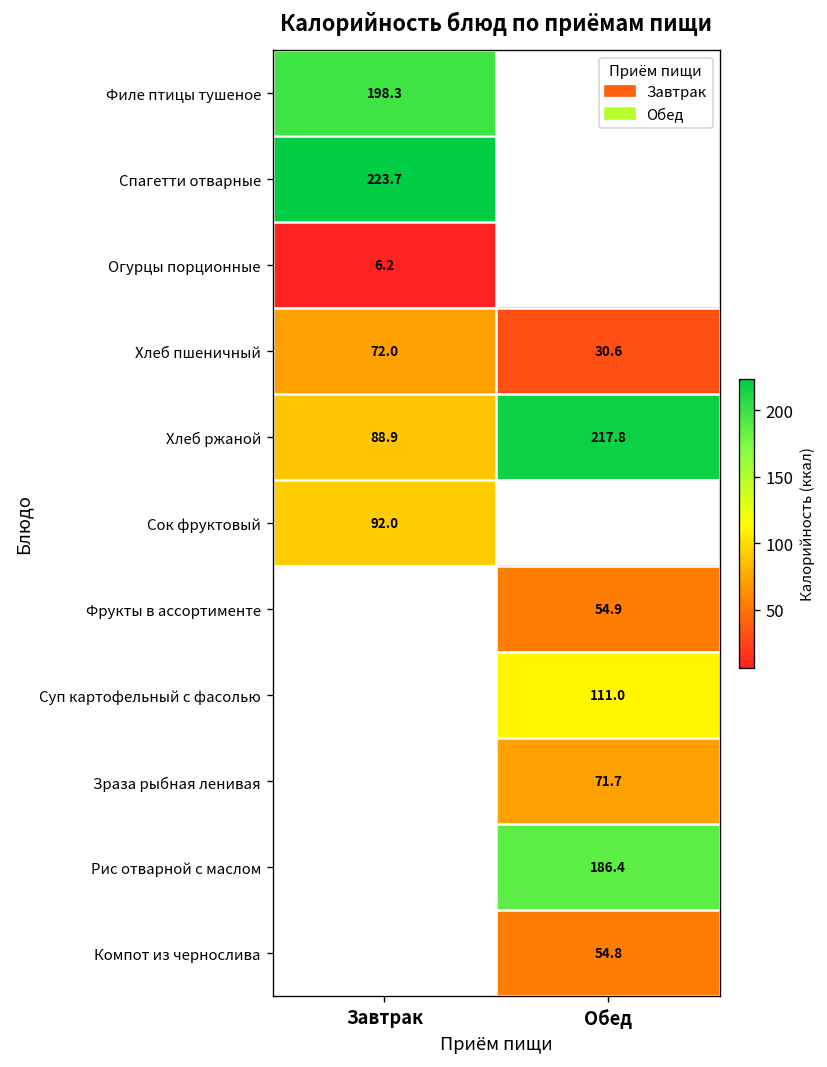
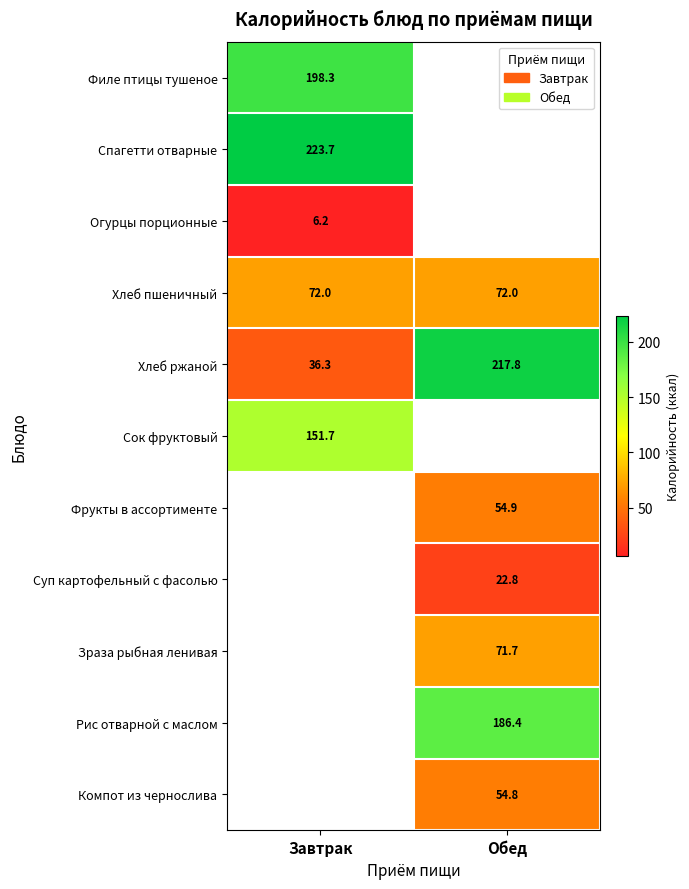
  {
    "Филе птицы тушеное": {
      "Завтрак": 198.3
    },
    "Спагетти отварные": {
      "Завтрак": 223.7
    },
    "Огурцы порционные": {
      "Завтрак": 6.2
    },
    "Хлеб пшеничный": {
      "Завтрак": 72.0,
-     "Обед": 30.6
+     "Обед": 72.0
    },
    "Хлеб ржаной": {
-     "Завтрак": 88.9,
+     "Завтрак": 36.3,
      "Обед": 217.8
    },
    "Сок фруктовый": {
-     "Завтрак": 92.0
+     "Завтрак": 151.7
    },
    "Фрукты в ассортименте": {
      "Обед": 54.9
    },
    "Суп картофельный с фасолью": {
-     "Обед": 111.0
+     "Обед": 22.8
    },
    "Зраза рыбная ленивая": {
      "Обед": 71.7
    },
    "Рис отварной с маслом": {
      "Обед": 186.4
    },
    "Компот из чернослива": {
      "Обед": 54.8
    }
  }
